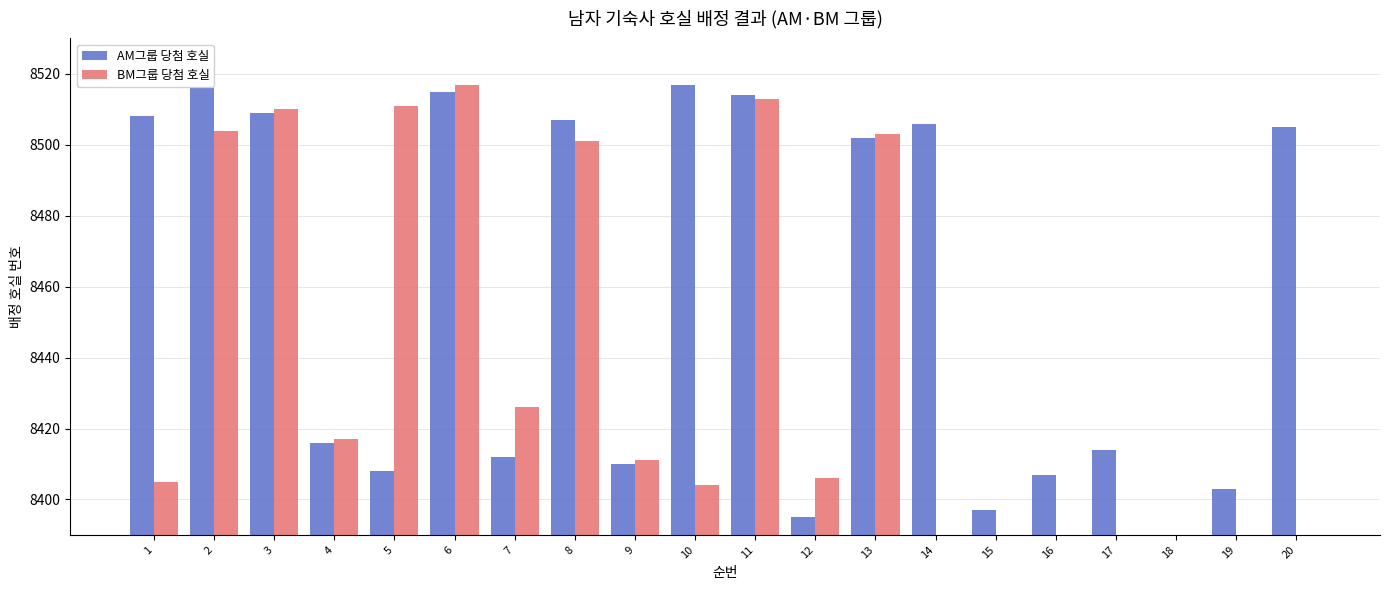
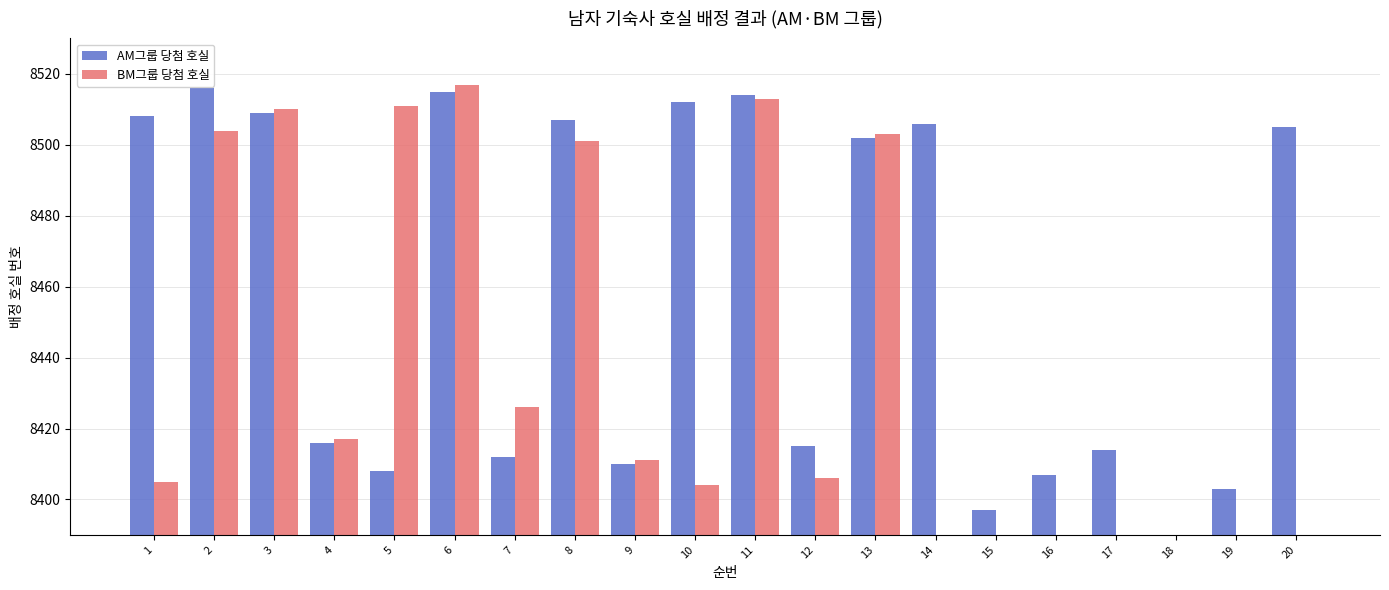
  {
    "AM그룹 당첨 호실": {
      "1": 8508,
      "2": 8516,
      "3": 8509,
      "4": 8416,
      "5": 8408,
      "6": 8515,
      "7": 8412,
      "8": 8507,
      "9": 8410,
-     "10": 8517,
+     "10": 8512,
      "11": 8514,
-     "12": 8395,
+     "12": 8415,
      "13": 8502,
      "14": 8506,
      "15": 8397,
      "16": 8407,
      "17": 8414,
      "19": 8403,
      "20": 8505
    },
    "BM그룹 당첨 호실": {
      "1": 8405,
      "2": 8504,
      "3": 8510,
      "4": 8417,
      "5": 8511,
      "6": 8517,
      "7": 8426,
      "8": 8501,
      "9": 8411,
      "10": 8404,
      "11": 8513,
      "12": 8406,
      "13": 8503
    }
  }
